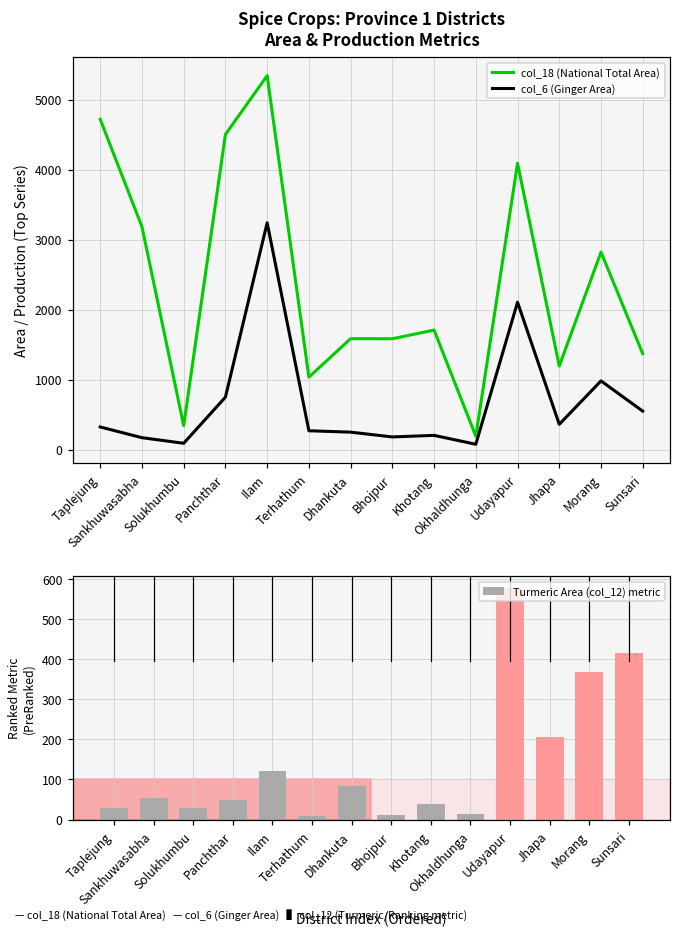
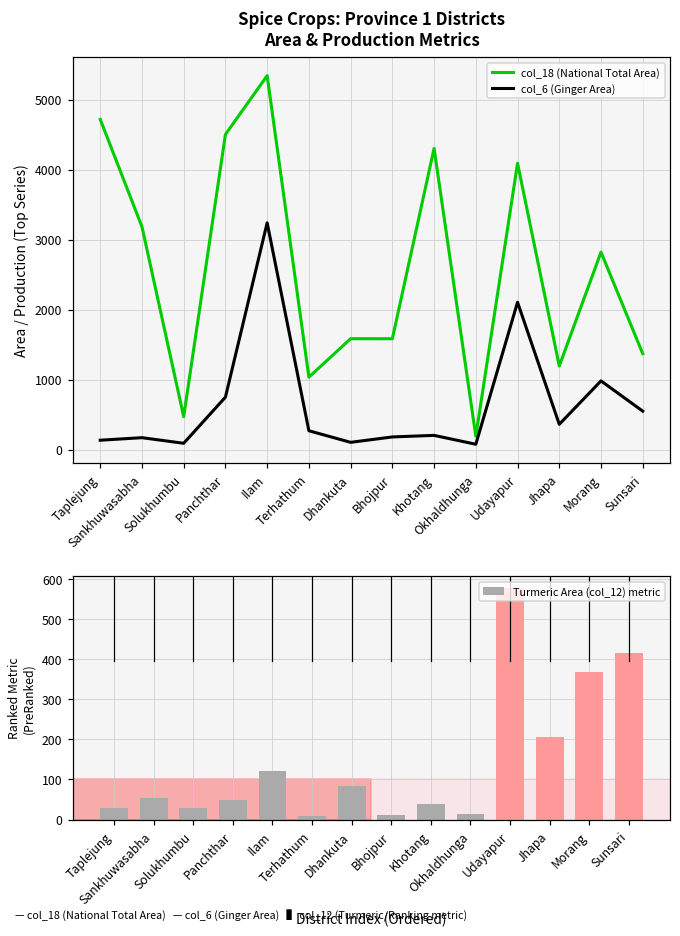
  {
    "Spice Crops: Province 1 Districts Area & Production Metrics": {
      "col_18 (National Total Area)": {
        "Taplejung": 4700,
        "Sankhuwasabha": 3200,
-       "Solukhumbu": 300,
+       "Solukhumbu": 500,
        "Panchthar": 4500,
        "Ilam": 5300,
        "Terhathum": 1000,
        "Dhankuta": 1600,
        "Bhojpur": 1600,
-       "Khotang": 1700,
+       "Khotang": 4300,
        "Okhaldhunga": 200,
        "Udayapur": 4100,
        "Jhapa": 1200,
        "Morang": 2800,
        "Sunsari": 1400
      },
      "col_6 (Ginger Area)": {
-       "Taplejung": 300,
+       "Taplejung": 100,
        "Sankhuwasabha": 200,
        "Solukhumbu": 100,
        "Panchthar": 800,
        "Ilam": 3200,
        "Terhathum": 300,
-       "Dhankuta": 300,
+       "Dhankuta": 100,
        "Bhojpur": 200,
        "Khotang": 200,
        "Okhaldhunga": 100,
        "Udayapur": 2100,
        "Jhapa": 400,
        "Morang": 1000,
        "Sunsari": 600
      }
    }
  }
